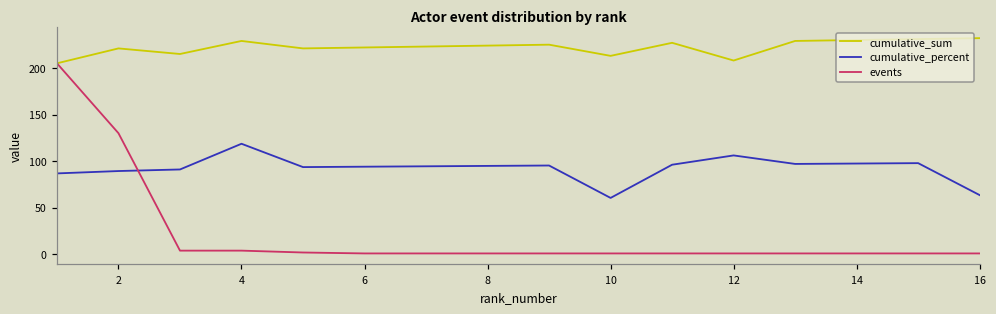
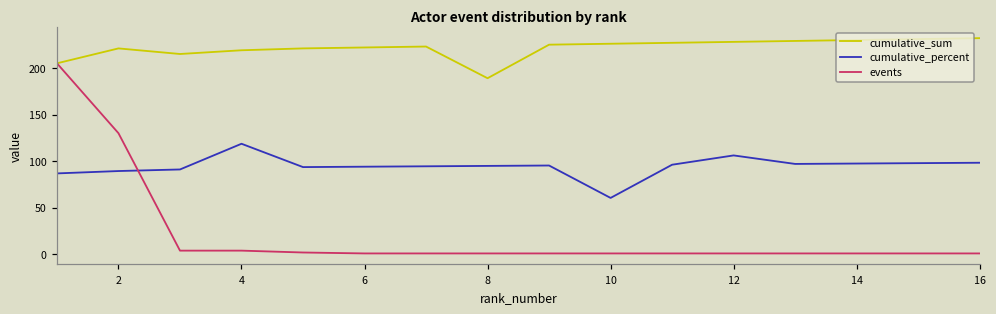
  {
    "cumulative_sum": {
      "2": 220,
-     "4": 230,
+     "4": 220,
      "6": 220,
-     "8": 220,
-     "10": 210,
-     "12": 210,
+     "8": 190,
+     "10": 230,
+     "12": 230,
      "16": 230
    },
    "cumulative_percent": {
      "2": 90,
      "4": 120,
      "6": 90,
      "8": 90,
      "10": 60,
      "12": 110,
      "14": 100,
-     "16": 60
+     "16": 100
    },
    "events": {
      "2": 130,
      "4": 0,
      "6": 0,
      "8": 0,
      "10": 0,
      "12": 0,
      "14": 0,
      "16": 0
    }
  }
